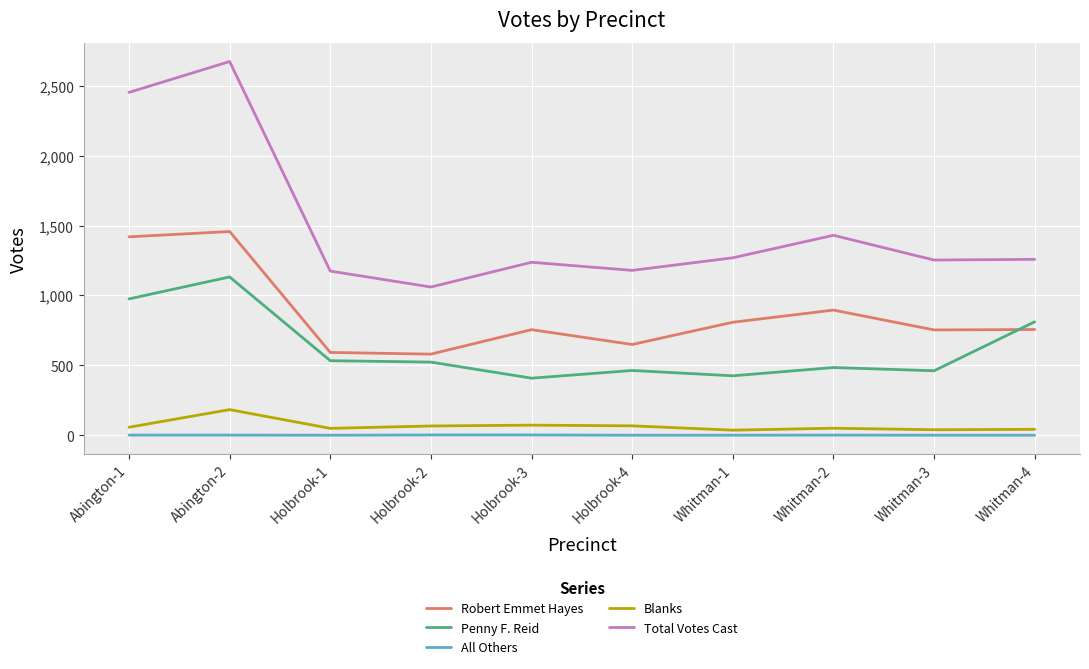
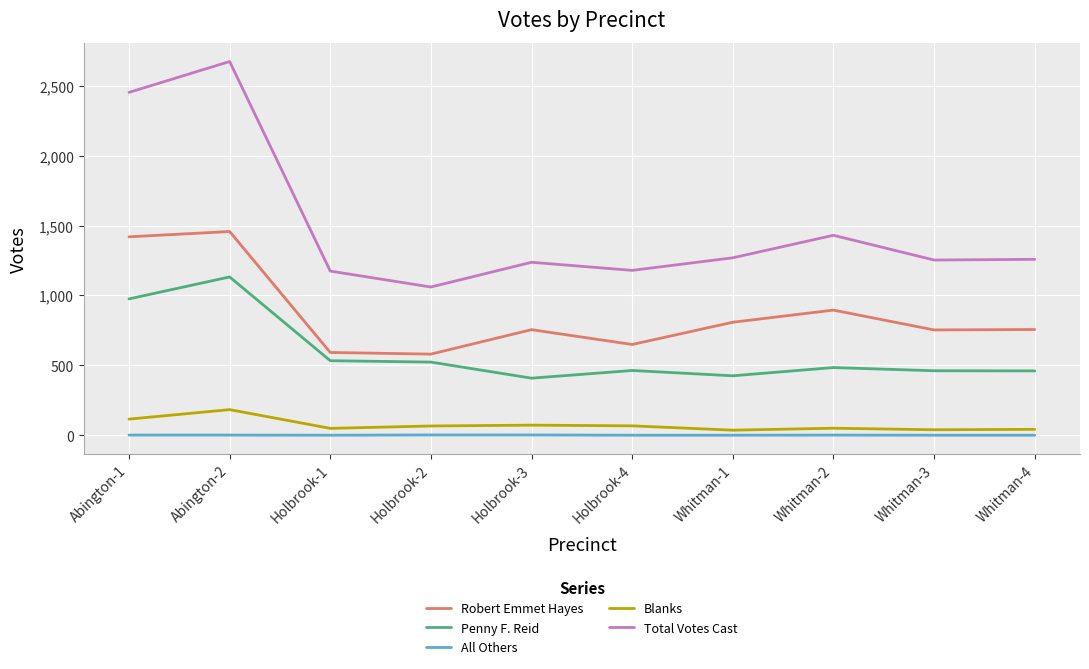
  {
    "Robert Emmet Hayes": {
      "Abington-1": "1,420",
      "Abington-2": "1,460",
      "Holbrook-1": "590",
      "Holbrook-2": "580",
      "Holbrook-3": "760",
      "Holbrook-4": "650",
      "Whitman-1": "810",
      "Whitman-2": "900",
      "Whitman-3": "750",
      "Whitman-4": "760"
    },
    "Penny F. Reid": {
      "Abington-1": "980",
      "Abington-2": "1,130",
      "Holbrook-1": "530",
      "Holbrook-2": "520",
      "Holbrook-3": "410",
      "Holbrook-4": "460",
      "Whitman-1": "430",
      "Whitman-2": "480",
      "Whitman-3": "460",
-     "Whitman-4": "810"
+     "Whitman-4": "460"
    },
    "All Others": {
      "Abington-1": "0",
      "Abington-2": "0",
      "Holbrook-1": "0",
      "Holbrook-2": "0",
      "Holbrook-3": "0",
      "Holbrook-4": "0",
      "Whitman-1": "0",
      "Whitman-2": "0",
      "Whitman-3": "0",
      "Whitman-4": "0"
    },
    "Blanks": {
-     "Abington-1": "60",
+     "Abington-1": "120",
      "Abington-2": "180",
      "Holbrook-1": "50",
      "Holbrook-2": "70",
      "Holbrook-3": "70",
      "Holbrook-4": "70",
      "Whitman-1": "40",
      "Whitman-2": "50",
      "Whitman-3": "40",
      "Whitman-4": "40"
    },
    "Total Votes Cast": {
      "Abington-1": "2,450",
      "Abington-2": "2,670",
      "Holbrook-1": "1,170",
      "Holbrook-2": "1,060",
      "Holbrook-3": "1,240",
      "Holbrook-4": "1,180",
      "Whitman-1": "1,270",
      "Whitman-2": "1,430",
      "Whitman-3": "1,250",
      "Whitman-4": "1,260"
    }
  }
